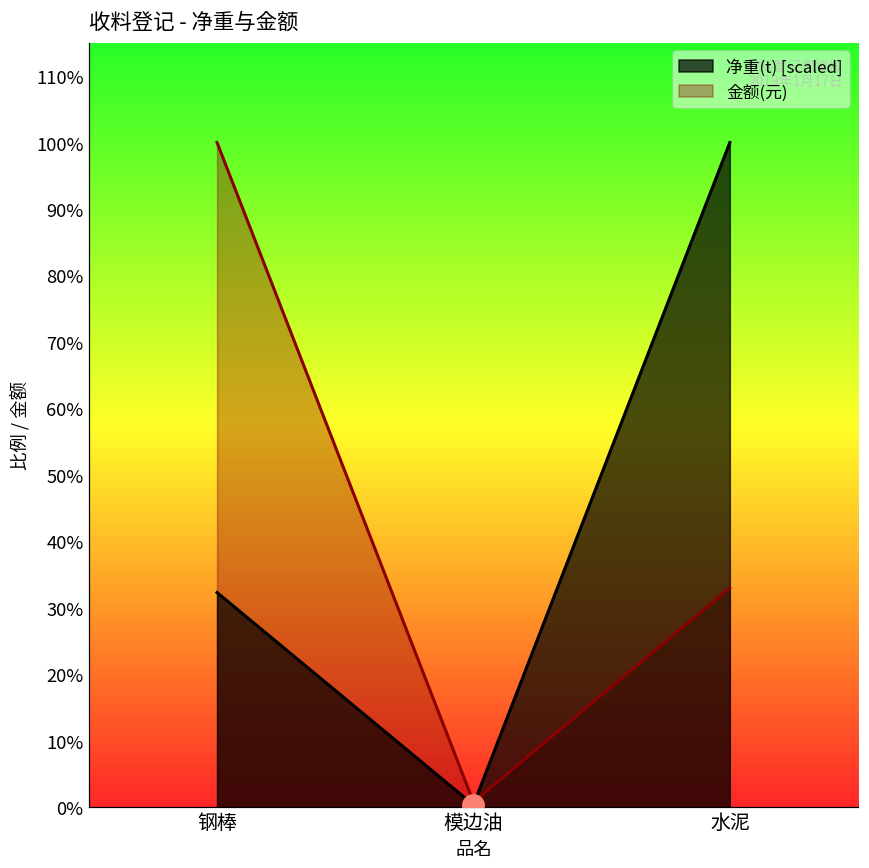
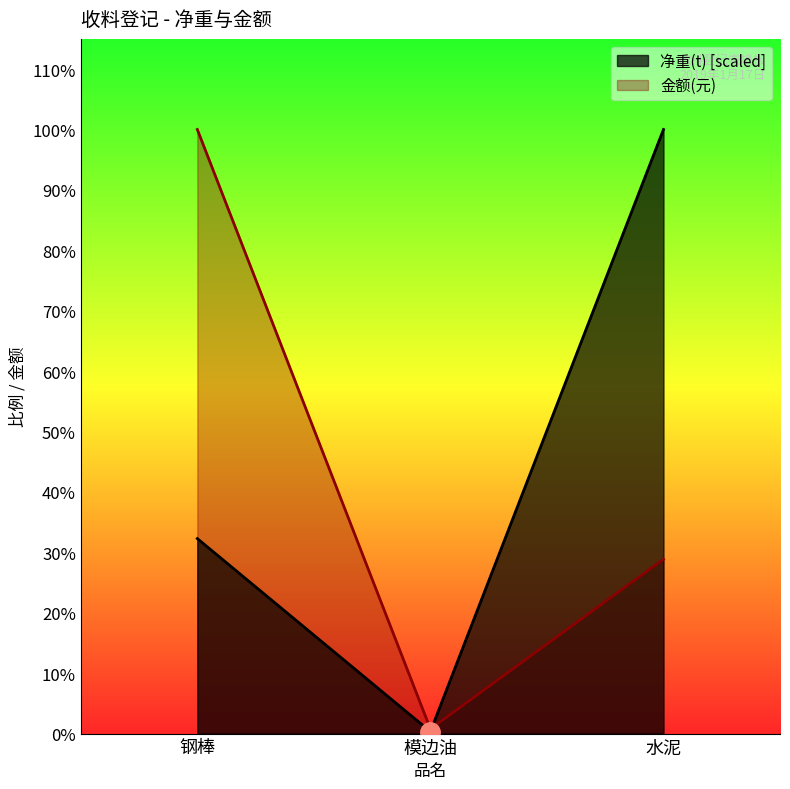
  {
    "净重(t) [scaled]": {
      "钢棒": "32%",
      "水泥": "100%"
    },
    "金额(元)": {
      "钢棒": "100%",
      "模边油": "1%",
-     "水泥": "33%"
+     "水泥": "29%"
    }
  }
